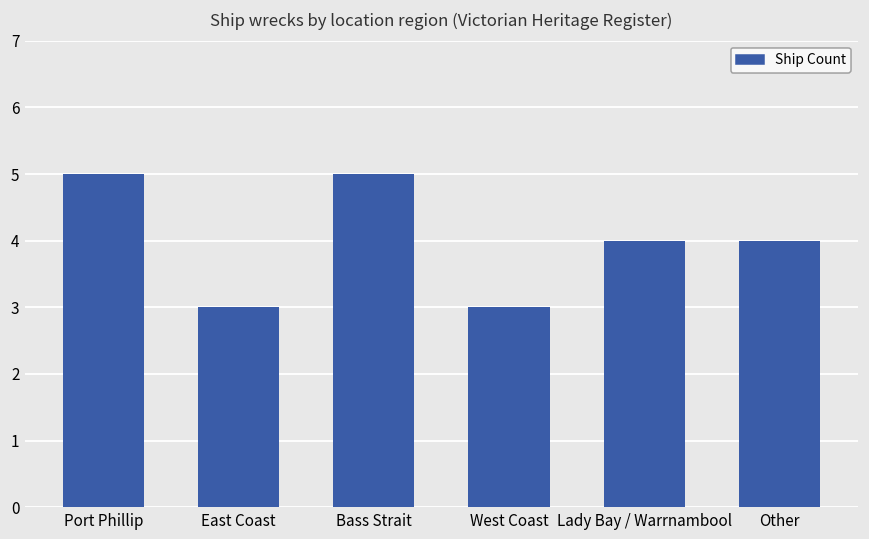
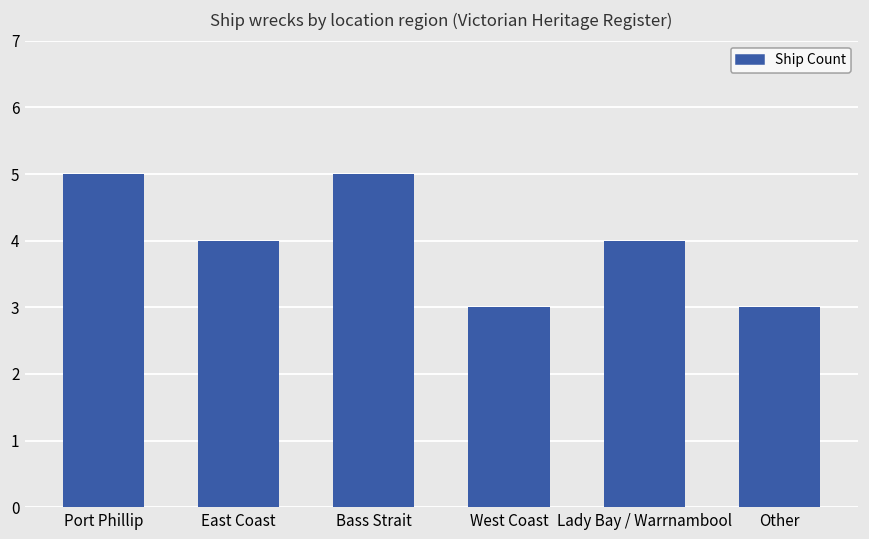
  {
    "Port Phillip": 5,
-   "East Coast": 3,
+   "East Coast": 4,
    "Bass Strait": 5,
    "West Coast": 3,
    "Lady Bay / Warrnambool": 4,
-   "Other": 4
+   "Other": 3
  }
